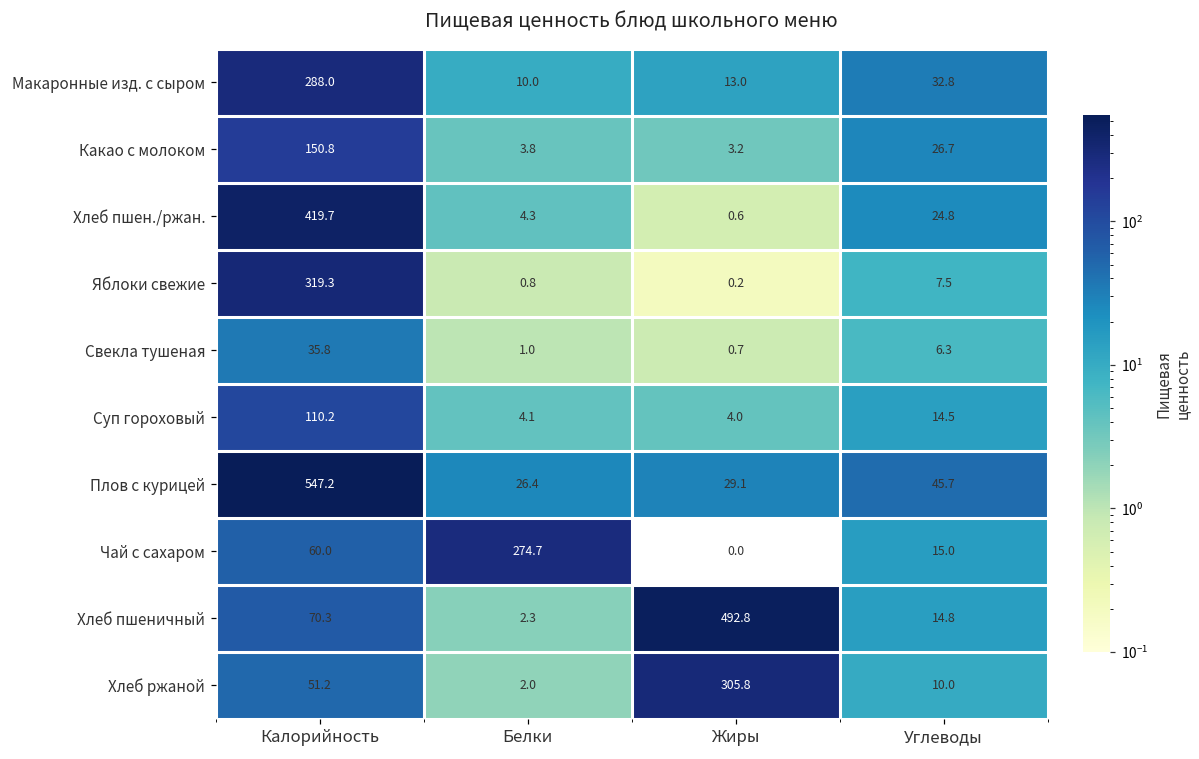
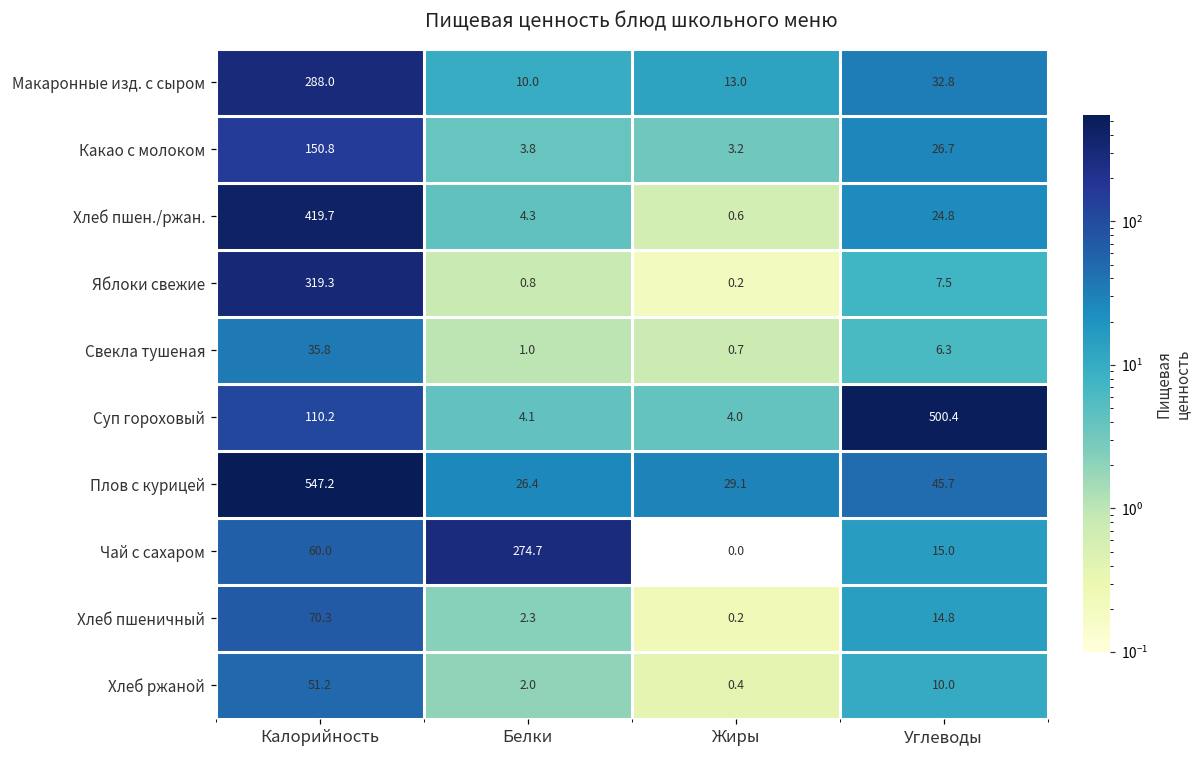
  {
    "Макаронные изд. с сыром": {
      "Калорийность": 288.0,
      "Белки": 10.0,
      "Жиры": 13.0,
      "Углеводы": 32.8
    },
    "Какао с молоком": {
      "Калорийность": 150.8,
      "Белки": 3.8,
      "Жиры": 3.2,
      "Углеводы": 26.7
    },
    "Хлеб пшен./ржан.": {
      "Калорийность": 419.7,
      "Белки": 4.3,
      "Жиры": 0.6,
      "Углеводы": 24.8
    },
    "Яблоки свежие": {
      "Калорийность": 319.3,
      "Белки": 0.8,
      "Жиры": 0.2,
      "Углеводы": 7.5
    },
    "Свекла тушеная": {
      "Калорийность": 35.8,
      "Белки": 1.0,
      "Жиры": 0.7,
      "Углеводы": 6.3
    },
    "Суп гороховый": {
      "Калорийность": 110.2,
      "Белки": 4.1,
      "Жиры": 4.0,
-     "Углеводы": 14.5
+     "Углеводы": 500.4
    },
    "Плов с курицей": {
      "Калорийность": 547.2,
      "Белки": 26.4,
      "Жиры": 29.1,
      "Углеводы": 45.7
    },
    "Чай с сахаром": {
      "Калорийность": 60.0,
      "Белки": 274.7,
      "Жиры": 0.0,
      "Углеводы": 15.0
    },
    "Хлеб пшеничный": {
      "Калорийность": 70.3,
      "Белки": 2.3,
-     "Жиры": 492.8,
+     "Жиры": 0.2,
      "Углеводы": 14.8
    },
    "Хлеб ржаной": {
      "Калорийность": 51.2,
      "Белки": 2.0,
-     "Жиры": 305.8,
+     "Жиры": 0.4,
      "Углеводы": 10.0
    }
  }
